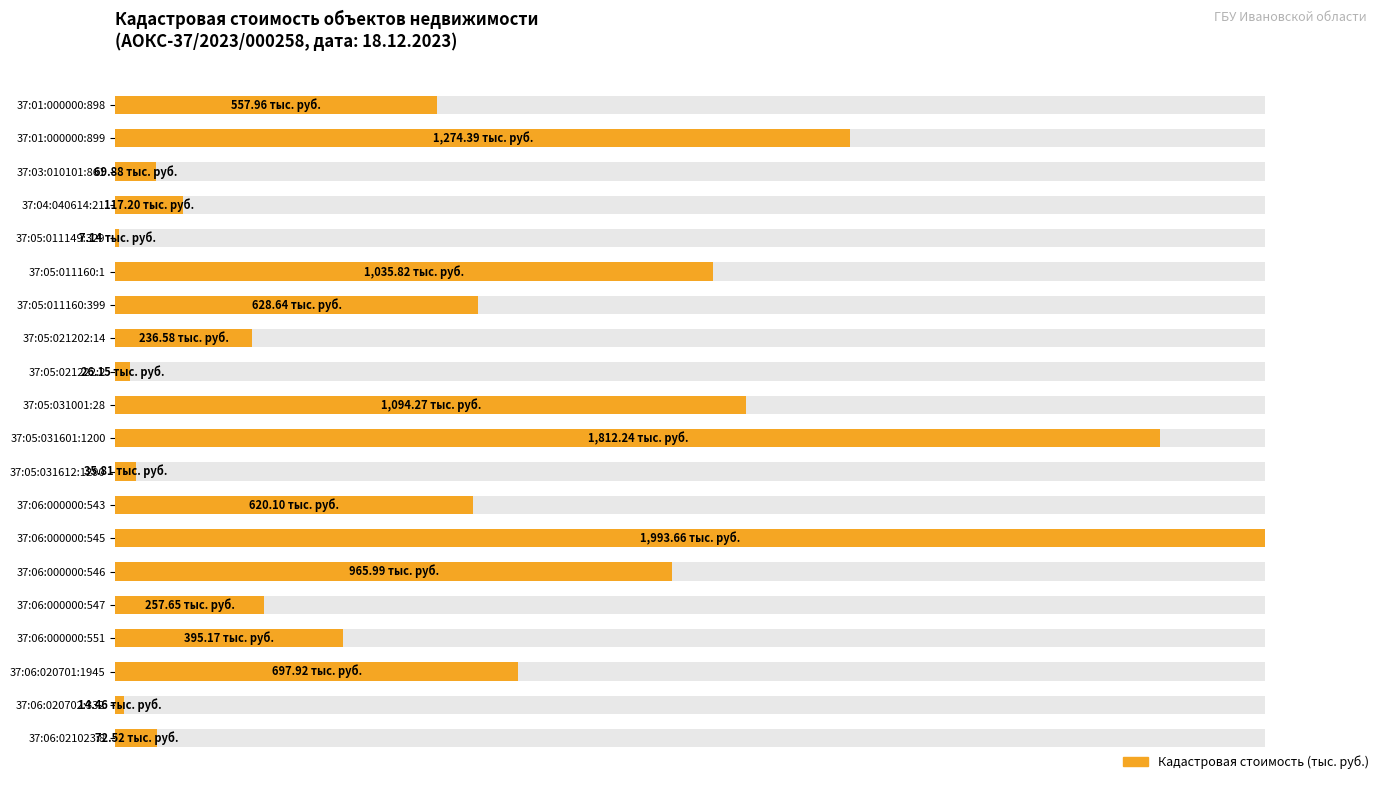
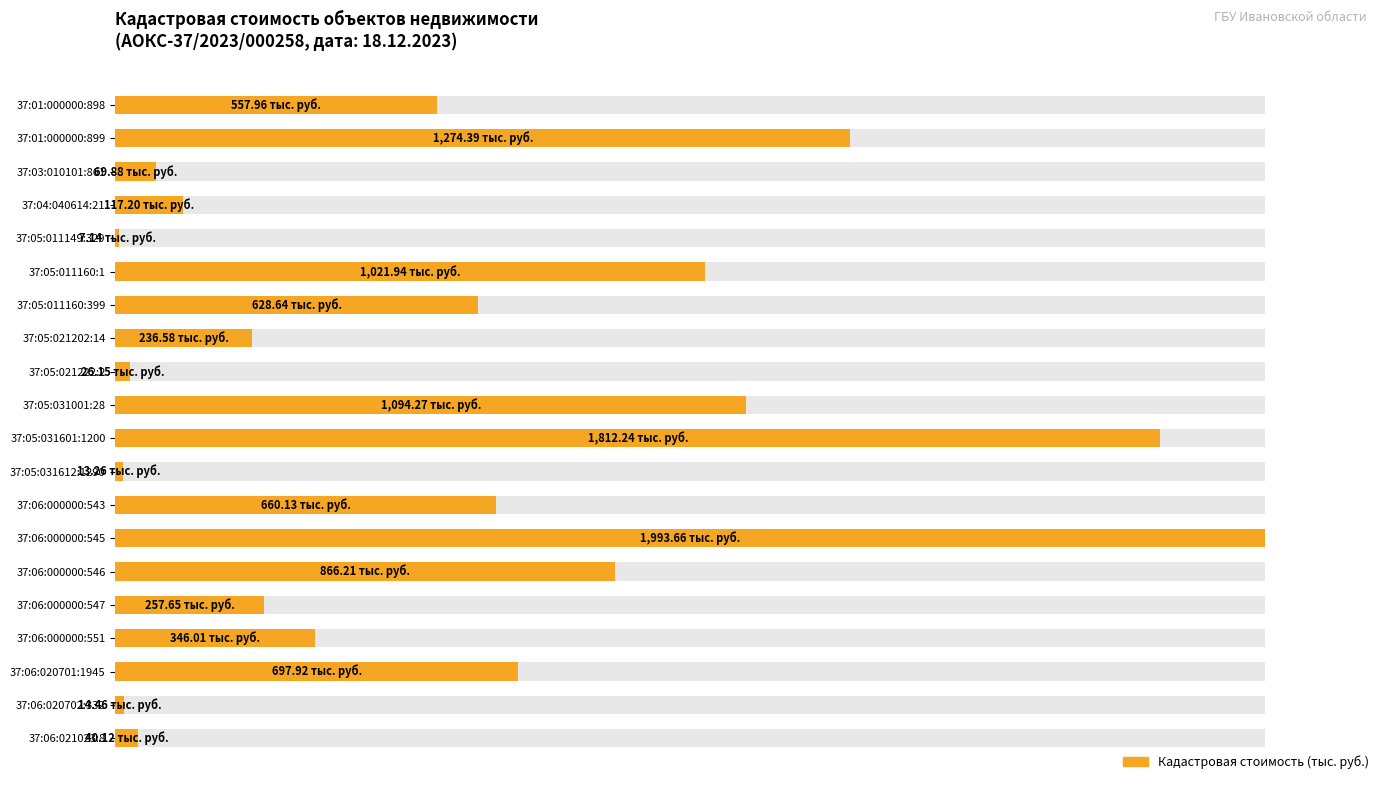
  {
    "Кадастровая стоимость (тыс. руб.)": {
-     "37:05:011160:1": "1,035.82",
-     "37:05:031612:1290": "35.81",
-     "37:06:000000:543": "620.10",
-     "37:06:000000:546": "965.99",
-     "37:06:000000:551": "395.17",
-     "37:06:021023:8": "72.52"
+     "37:05:011160:1": "1,021.94",
+     "37:05:031612:1290": "13.26",
+     "37:06:000000:543": "660.13",
+     "37:06:000000:546": "866.21",
+     "37:06:000000:551": "346.01",
+     "37:06:021023:8": "40.12"
    }
  }
